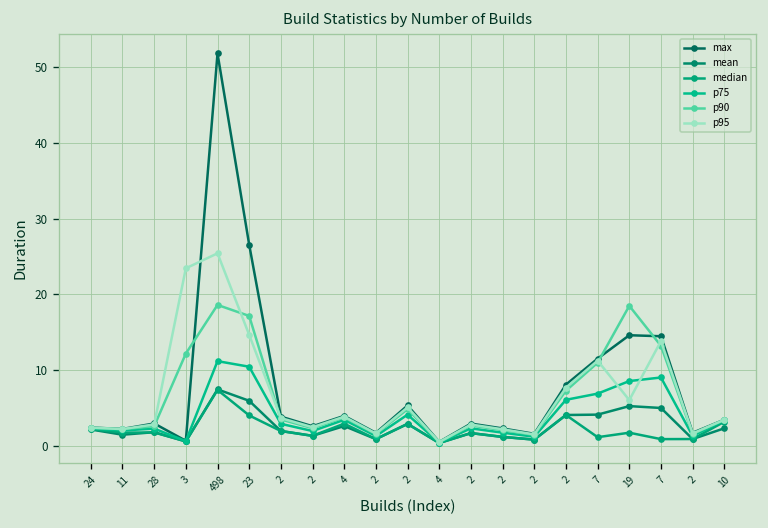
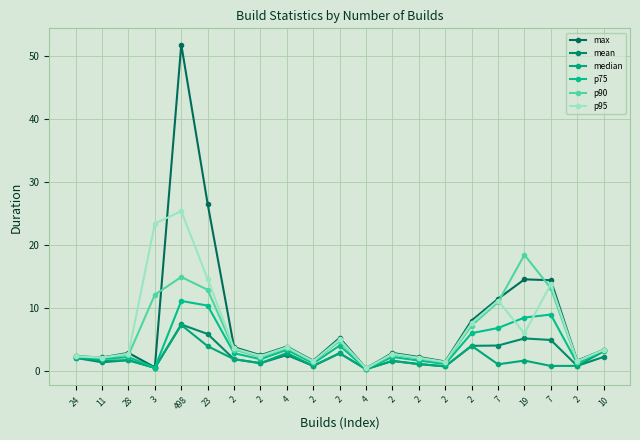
  {
    "p90": {
      "3": 12,
-     "498": 19,
-     "23": 17,
+     "498": 15,
+     "23": 13,
      "19": 18
    },
    "p95": {
      "3": 23,
      "498": 25,
      "23": 15,
      "19": 6
    }
  }
